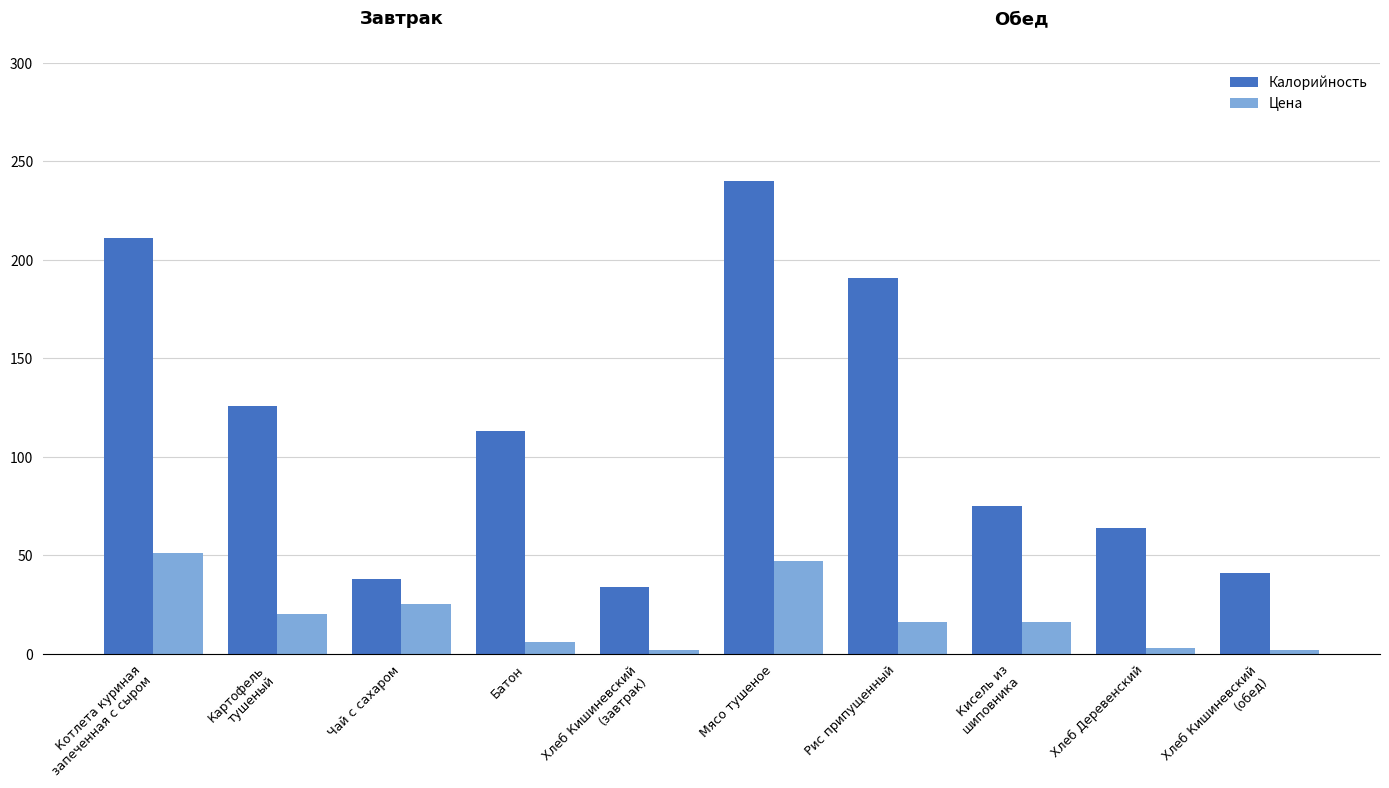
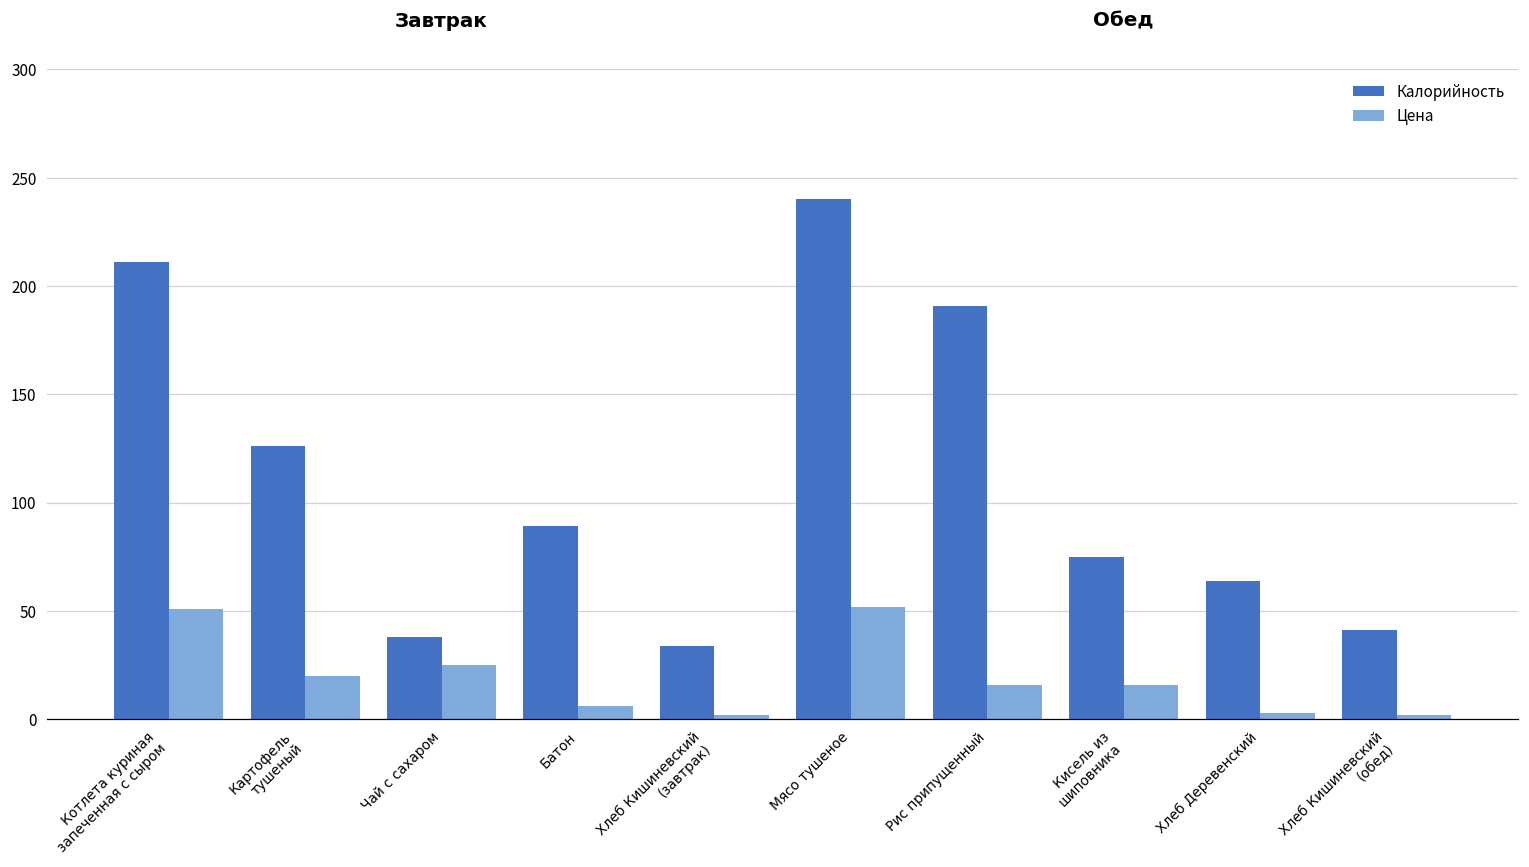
  {
    "Калорийность": {
      "Котлета куриная запеченная с сыром": 211,
      "Картофель тушеный": 126,
      "Чай с сахаром": 38,
-     "Батон": 113,
+     "Батон": 89,
      "Хлеб Кишиневский (завтрак)": 34,
      "Мясо тушеное": 240,
      "Рис припущенный": 191,
      "Кисель из шиповника": 75,
      "Хлеб Деревенский": 64,
      "Хлеб Кишиневский (обед)": 41
    },
    "Цена": {
      "Котлета куриная запеченная с сыром": 51,
      "Картофель тушеный": 20,
      "Чай с сахаром": 25,
      "Батон": 6,
      "Хлеб Кишиневский (завтрак)": 2,
-     "Мясо тушеное": 47,
+     "Мясо тушеное": 52,
      "Рис припущенный": 16,
      "Кисель из шиповника": 16,
      "Хлеб Деревенский": 3,
      "Хлеб Кишиневский (обед)": 2
    }
  }
